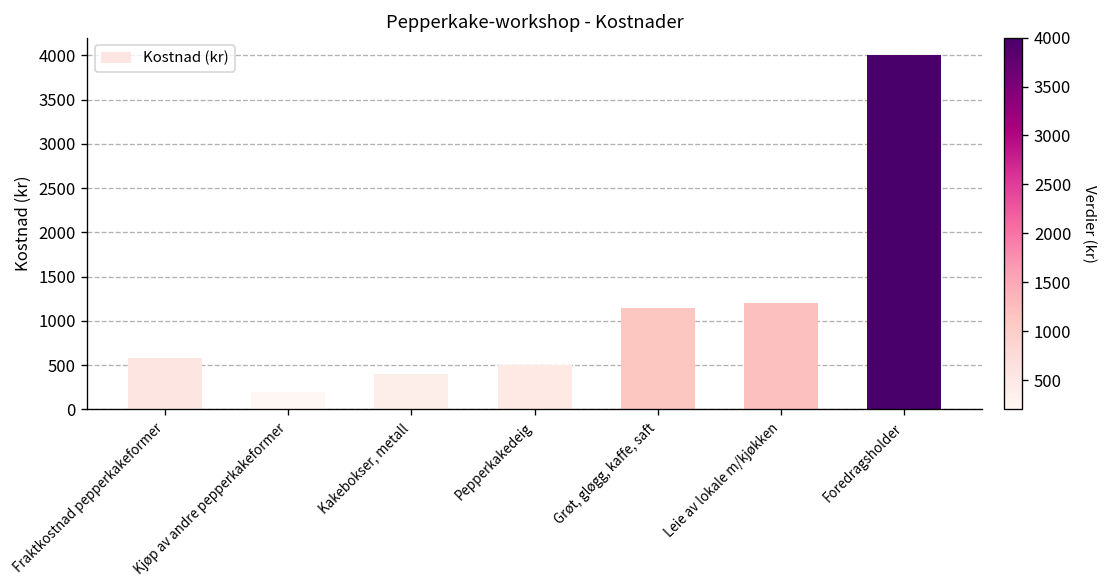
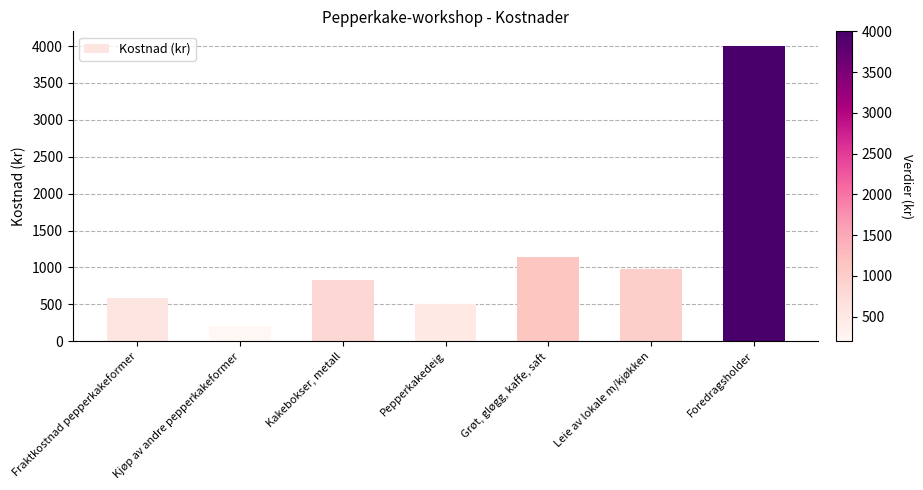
  {
    "Fraktkostnad pepperkakeformer": 600,
    "Kjøp av andre pepperkakeformer": 200,
-   "Kakebokser, metall": 400,
+   "Kakebokser, metall": 800,
    "Pepperkakedeig": 500,
    "Grøt, gløgg, kaffe, saft": 1100,
-   "Leie av lokale m/kjøkken": 1200,
+   "Leie av lokale m/kjøkken": 1000,
    "Foredragsholder": 4000
  }
